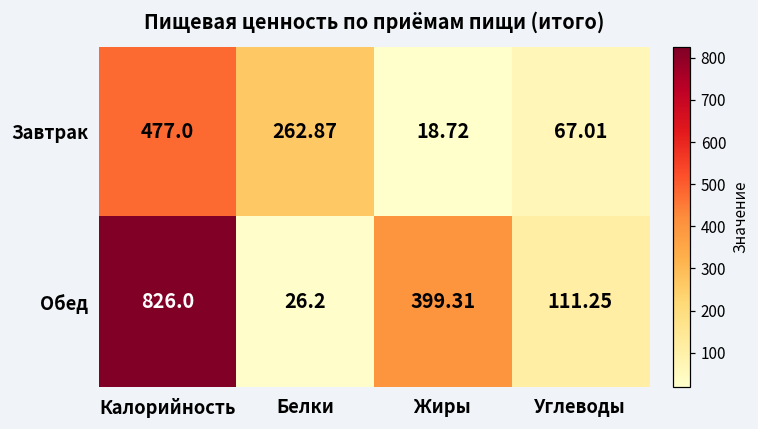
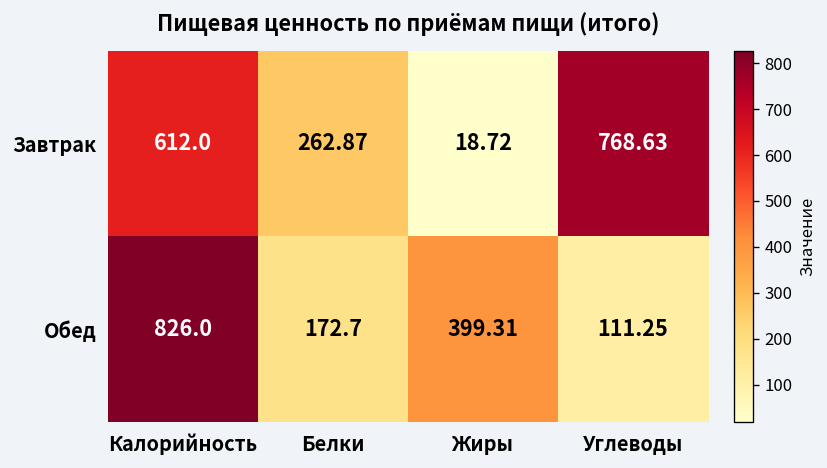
  {
    "Завтрак": {
-     "Калорийность": 477.0,
+     "Калорийность": 612.0,
      "Белки": 262.87,
      "Жиры": 18.72,
-     "Углеводы": 67.01
+     "Углеводы": 768.63
    },
    "Обед": {
      "Калорийность": 826.0,
-     "Белки": 26.2,
+     "Белки": 172.7,
      "Жиры": 399.31,
      "Углеводы": 111.25
    }
  }
